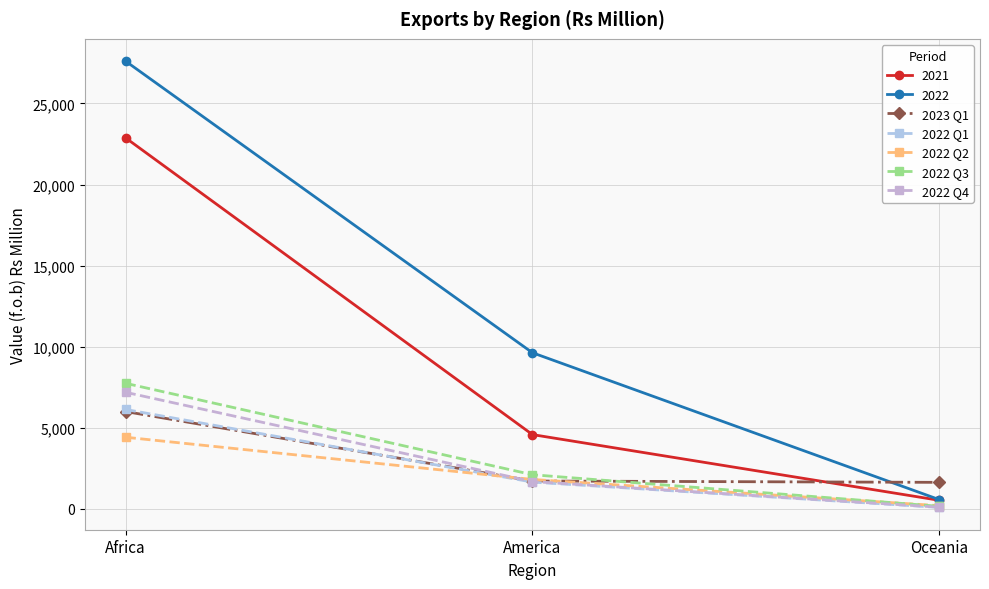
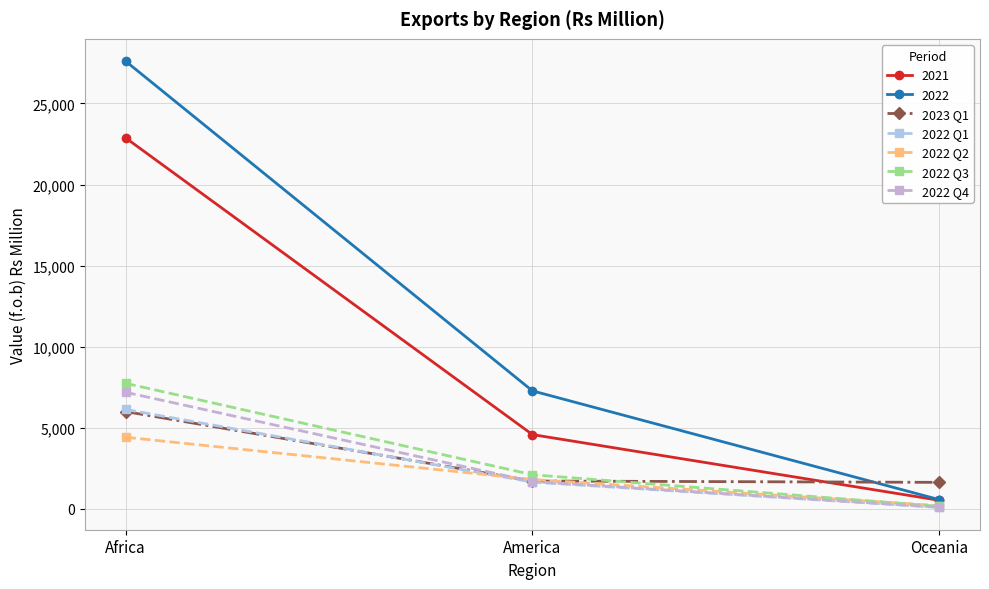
  {
    "2021": {
      "Africa": "22,900",
      "America": "4,600"
    },
    "2022": {
      "Africa": "27,600",
-     "America": "9,600"
+     "America": "7,300"
    },
    "2023 Q1": {
      "Oceania": "1,600"
    },
    "2022 Q2": {
      "Africa": "4,400"
    },
    "2022 Q3": {
      "Africa": "7,700",
      "America": "2,100"
    }
  }
